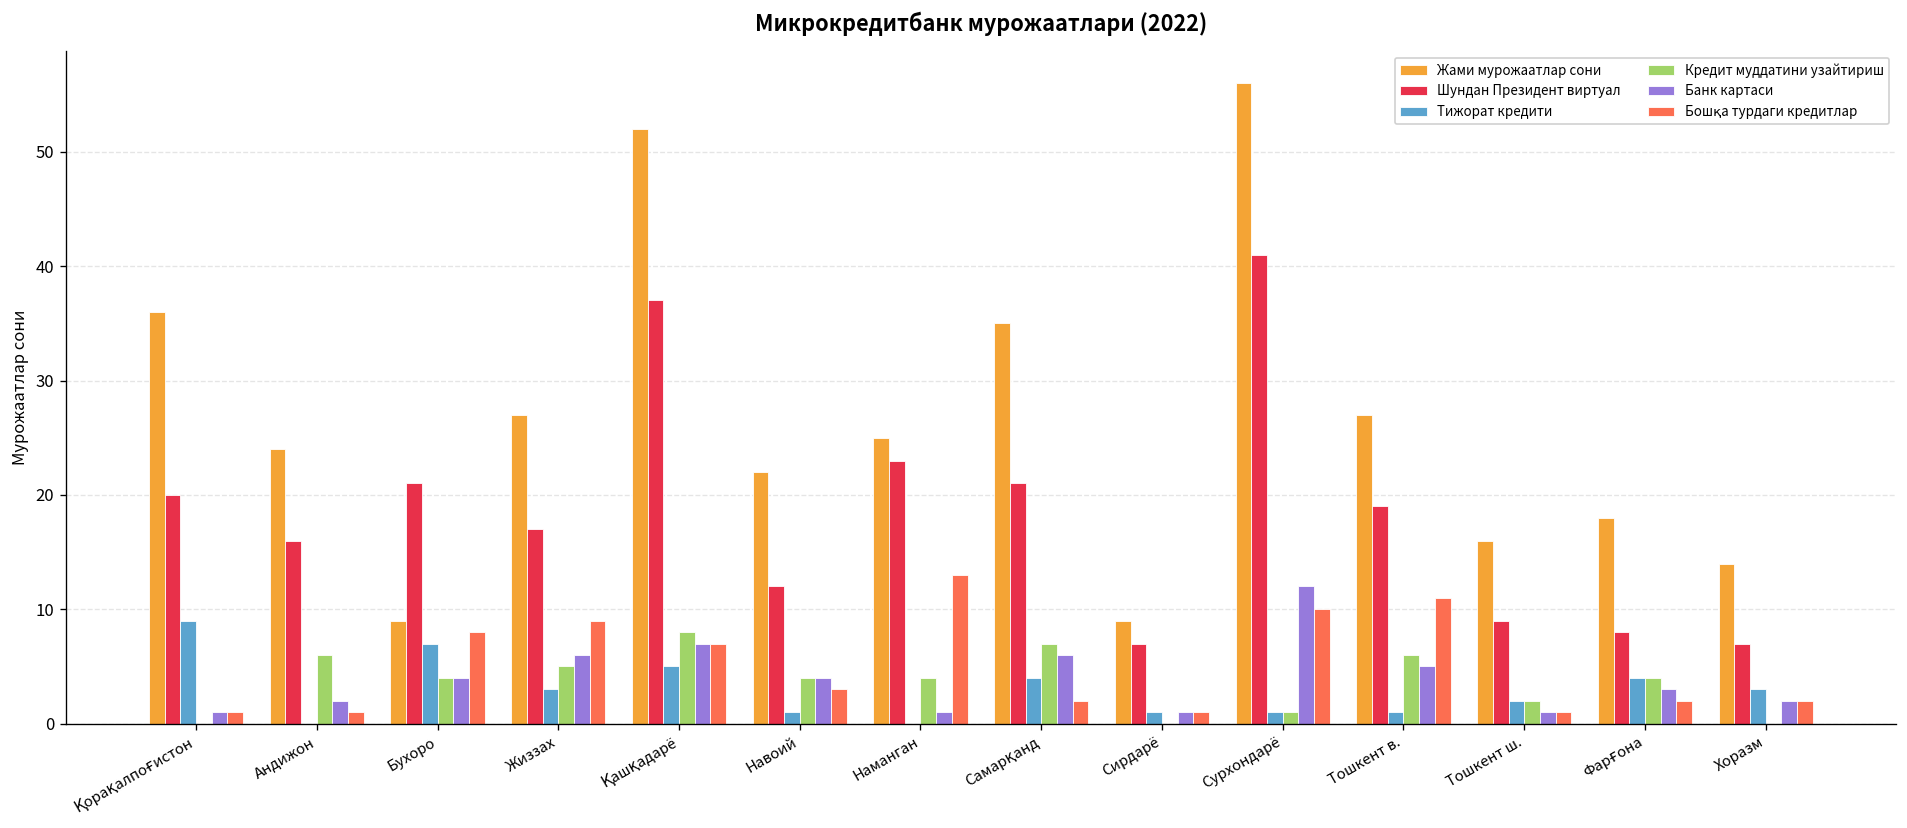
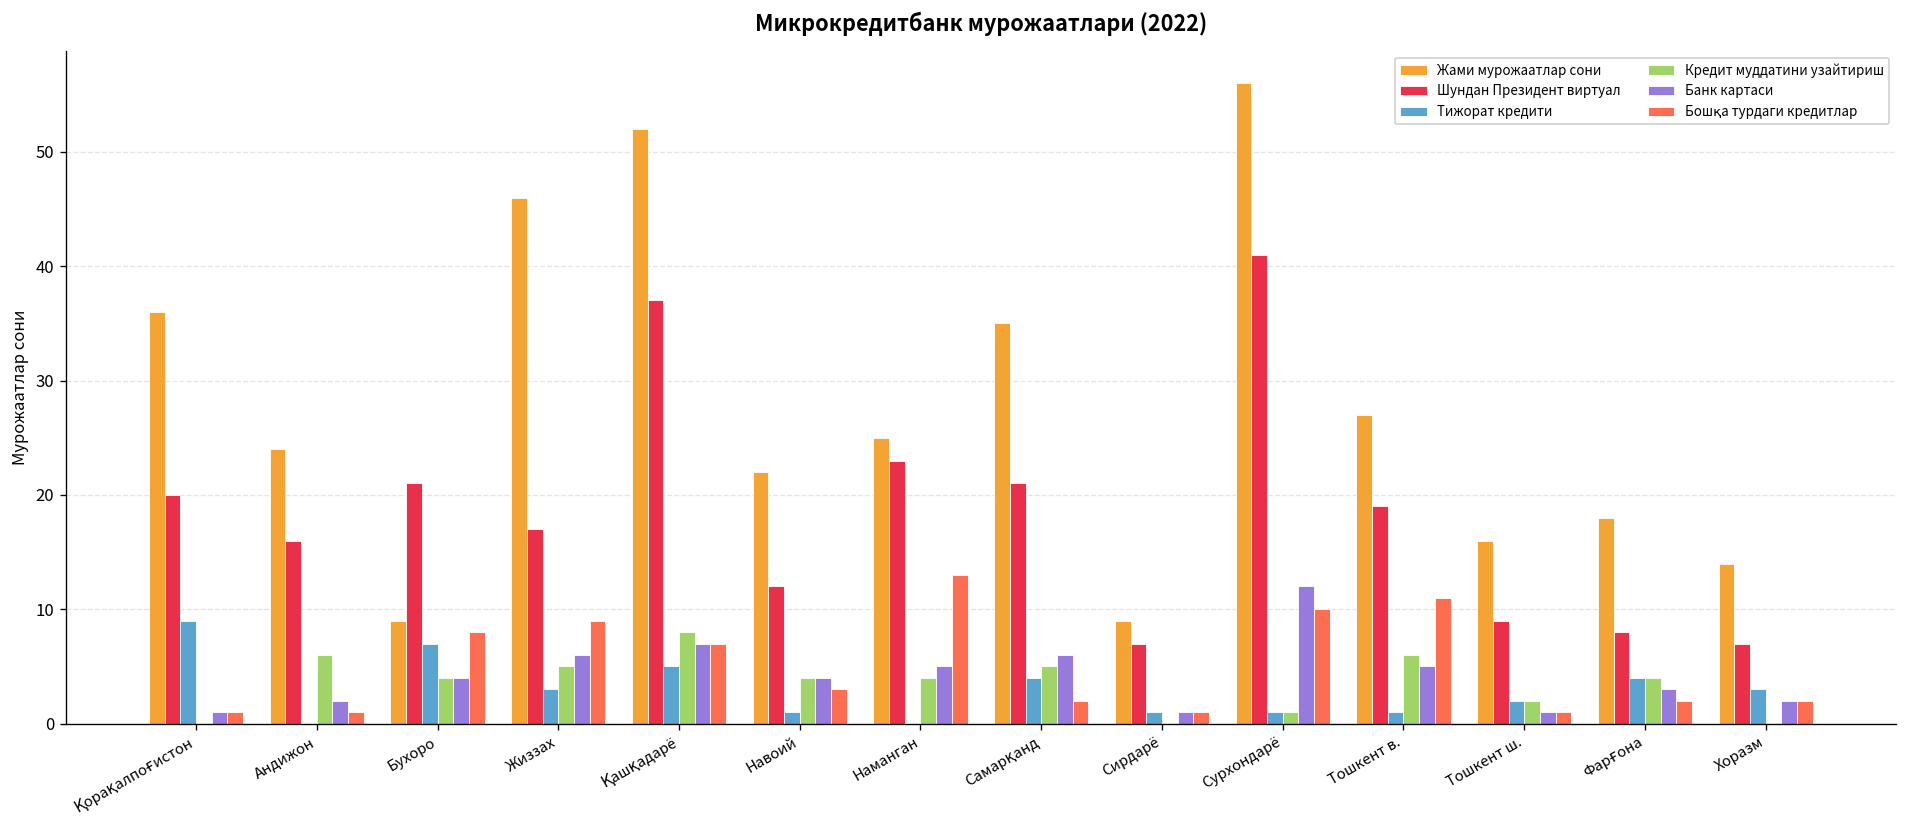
  {
    "Жами мурожаатлар сони": {
      "Қорақалпоғистон": 36,
      "Андижон": 24,
      "Бухоро": 9,
-     "Жиззах": 27,
+     "Жиззах": 46,
      "Қашқадарё": 52,
      "Навоий": 22,
      "Наманган": 25,
      "Самарқанд": 35,
      "Сирдарё": 9,
      "Сурхондарё": 56,
      "Тошкент в.": 27,
      "Тошкент ш.": 16,
      "Фарғона": 18,
      "Хоразм": 14
    },
    "Шундан Президент виртуал": {
      "Қорақалпоғистон": 20,
      "Андижон": 16,
      "Бухоро": 21,
      "Жиззах": 17,
      "Қашқадарё": 37,
      "Навоий": 12,
      "Наманган": 23,
      "Самарқанд": 21,
      "Сирдарё": 7,
      "Сурхондарё": 41,
      "Тошкент в.": 19,
      "Тошкент ш.": 9,
      "Фарғона": 8,
      "Хоразм": 7
    },
    "Тижорат кредити": {
      "Қорақалпоғистон": 9,
      "Андижон": 0,
      "Бухоро": 7,
      "Жиззах": 3,
      "Қашқадарё": 5,
      "Навоий": 1,
      "Наманган": 0,
      "Самарқанд": 4,
      "Сирдарё": 1,
      "Сурхондарё": 1,
      "Тошкент в.": 1,
      "Тошкент ш.": 2,
      "Фарғона": 4,
      "Хоразм": 3
    },
    "Кредит муддатини узайтириш": {
      "Қорақалпоғистон": 0,
      "Андижон": 6,
      "Бухоро": 4,
      "Жиззах": 5,
      "Қашқадарё": 8,
      "Навоий": 4,
      "Наманган": 4,
-     "Самарқанд": 7,
+     "Самарқанд": 5,
      "Сирдарё": 0,
      "Сурхондарё": 1,
      "Тошкент в.": 6,
      "Тошкент ш.": 2,
      "Фарғона": 4,
      "Хоразм": 0
    },
    "Банк картаси": {
      "Қорақалпоғистон": 1,
      "Андижон": 2,
      "Бухоро": 4,
      "Жиззах": 6,
      "Қашқадарё": 7,
      "Навоий": 4,
-     "Наманган": 1,
+     "Наманган": 5,
      "Самарқанд": 6,
      "Сирдарё": 1,
      "Сурхондарё": 12,
      "Тошкент в.": 5,
      "Тошкент ш.": 1,
      "Фарғона": 3,
      "Хоразм": 2
    },
    "Бошқа турдаги кредитлар": {
      "Қорақалпоғистон": 1,
      "Андижон": 1,
      "Бухоро": 8,
      "Жиззах": 9,
      "Қашқадарё": 7,
      "Навоий": 3,
      "Наманган": 13,
      "Самарқанд": 2,
      "Сирдарё": 1,
      "Сурхондарё": 10,
      "Тошкент в.": 11,
      "Тошкент ш.": 1,
      "Фарғона": 2,
      "Хоразм": 2
    }
  }
